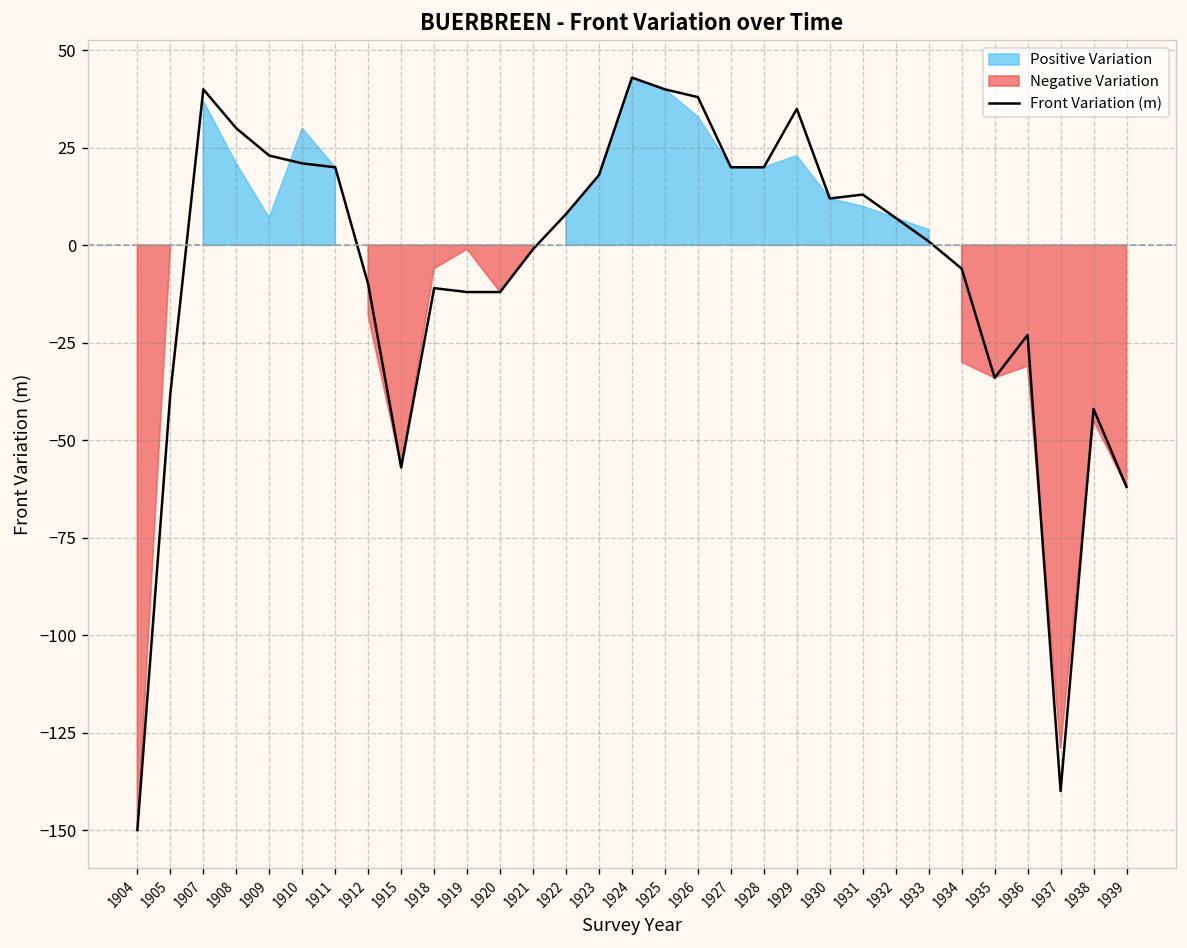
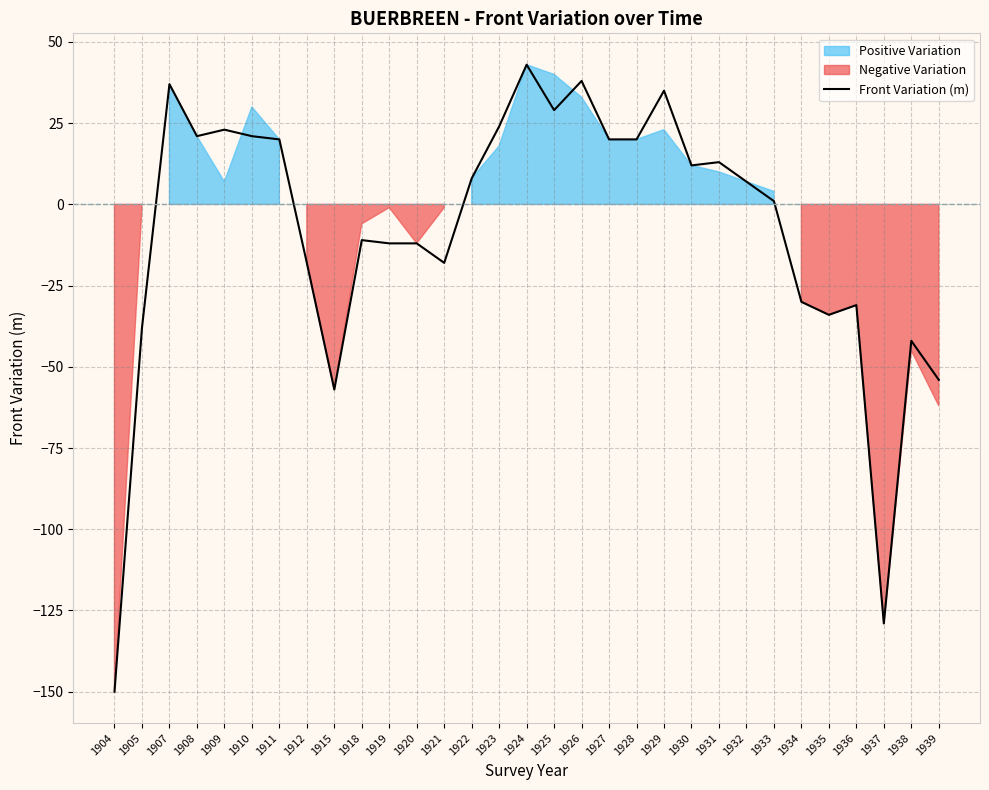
  {
    "1904": -150,
    "1905": -38,
-   "1907": 40,
-   "1908": 30,
+   "1907": 37,
+   "1908": 21,
    "1909": 23,
    "1910": 21,
    "1911": 20,
-   "1912": -10,
+   "1912": -18,
    "1915": -57,
    "1918": -11,
    "1919": -12,
    "1920": -12,
-   "1921": -1,
+   "1921": -18,
    "1922": 8,
-   "1923": 18,
+   "1923": 24,
    "1924": 43,
-   "1925": 40,
+   "1925": 29,
    "1926": 38,
    "1927": 20,
    "1928": 20,
    "1929": 35,
    "1930": 12,
    "1931": 13,
    "1932": 7,
    "1933": 1,
-   "1934": -6,
+   "1934": -30,
    "1935": -34,
-   "1936": -23,
-   "1937": -140,
+   "1936": -31,
+   "1937": -129,
    "1938": -42,
-   "1939": -62
+   "1939": -54
  }
